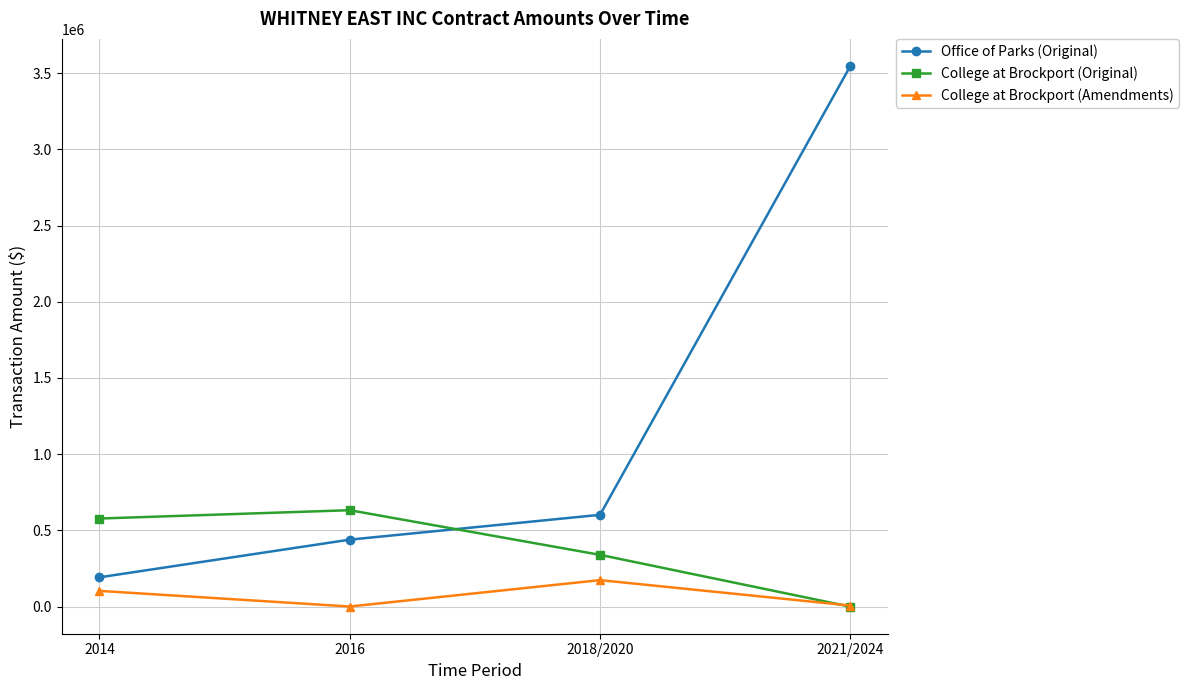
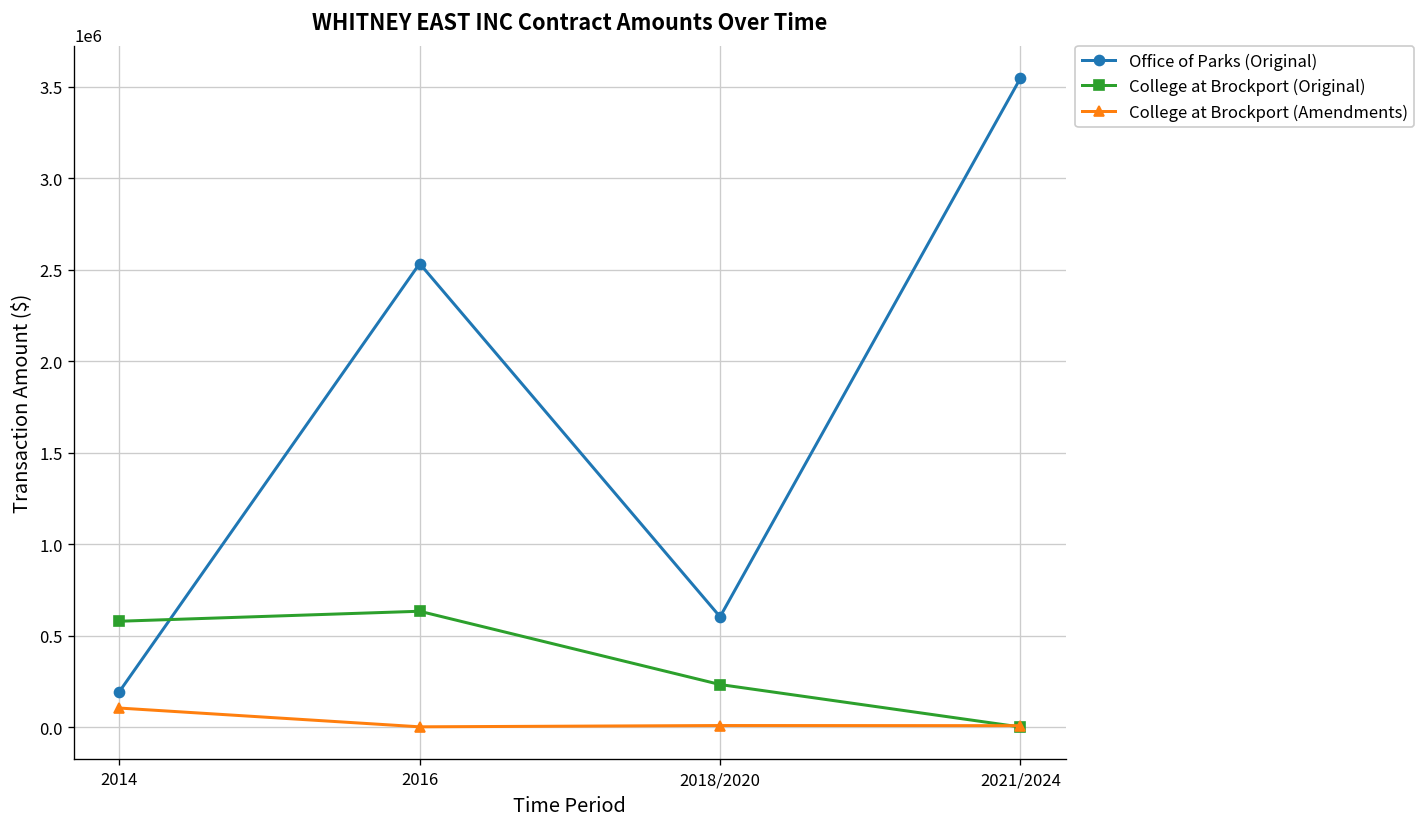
  {
    "Office of Parks (Original)": {
      "2014": 190000,
-     "2016": 440000,
+     "2016": 2530000,
      "2018/2020": 600000,
      "2021/2024": 3550000
    },
    "College at Brockport (Original)": {
      "2014": 580000,
      "2016": 630000,
-     "2018/2020": 340000
+     "2018/2020": 230000
    },
    "College at Brockport (Amendments)": {
      "2014": 100000,
      "2016": 0,
-     "2018/2020": 170000
+     "2018/2020": 10000
    }
  }
